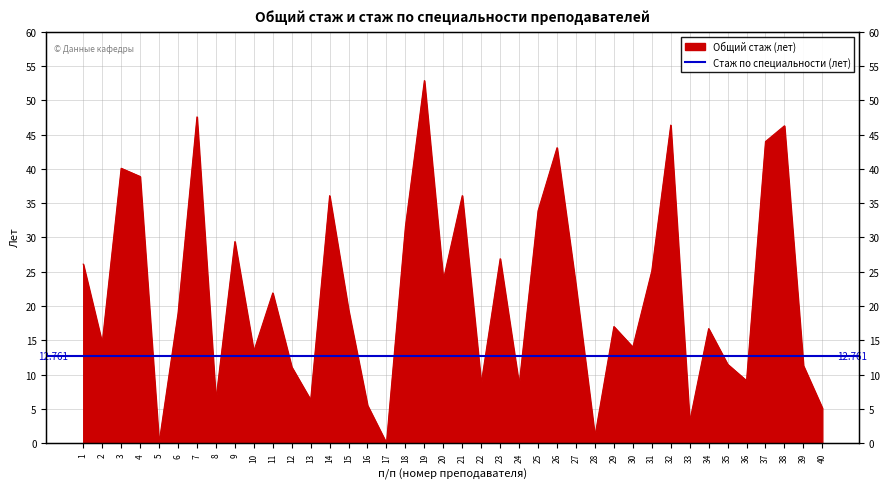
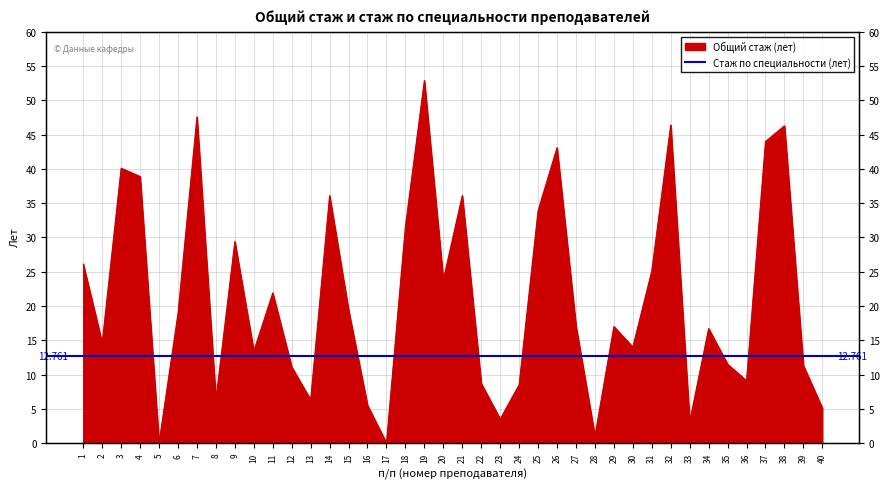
  {
    "1": 26,
    "2": 15,
    "3": 40,
    "4": 39,
    "5": 0,
    "6": 19,
    "7": 48,
    "8": 6,
    "9": 29,
    "10": 13,
    "11": 22,
    "12": 11,
    "13": 6,
    "14": 36,
    "15": 19,
    "16": 6,
    "17": 0,
    "18": 32,
    "19": 53,
    "20": 24,
    "21": 36,
    "22": 9,
-   "23": 27,
+   "23": 4,
    "24": 9,
    "25": 34,
    "26": 43,
-   "27": 23,
+   "27": 17,
    "28": 1,
    "29": 17,
    "30": 14,
    "31": 25,
    "32": 46,
    "33": 3,
    "34": 17,
    "35": 12,
    "36": 9,
    "37": 44,
    "38": 46,
    "39": 11,
    "40": 5
  }
